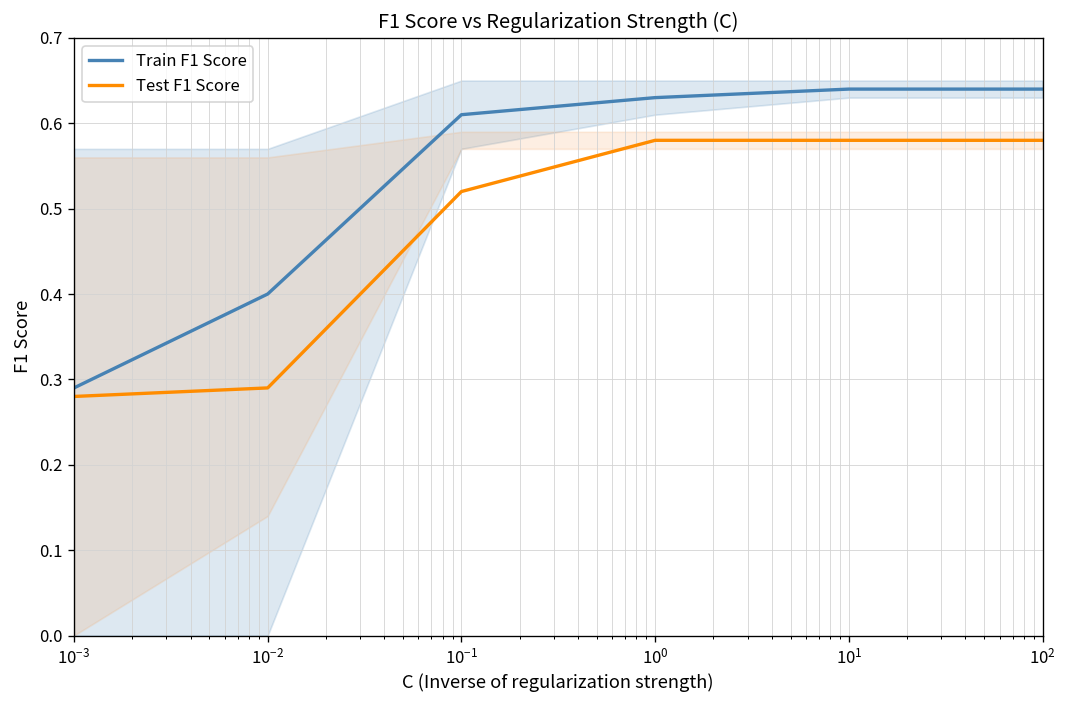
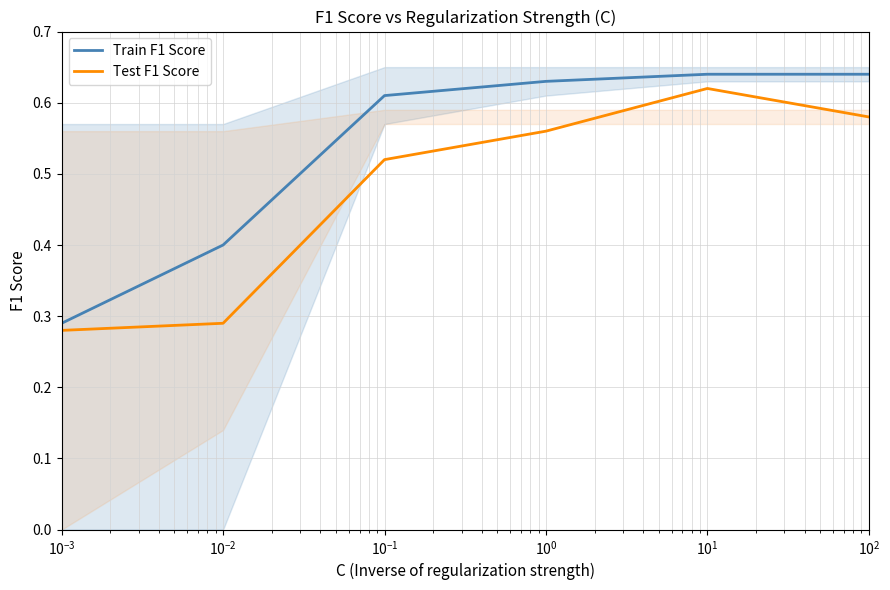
  {
    "Test F1 Score": {
      "10^-3": 0.28,
      "10^-2": 0.29,
      "10^-1": 0.52,
-     "10^0": 0.58,
-     "10^1": 0.58,
+     "10^0": 0.56,
+     "10^1": 0.62,
      "10^2": 0.58
    }
  }
